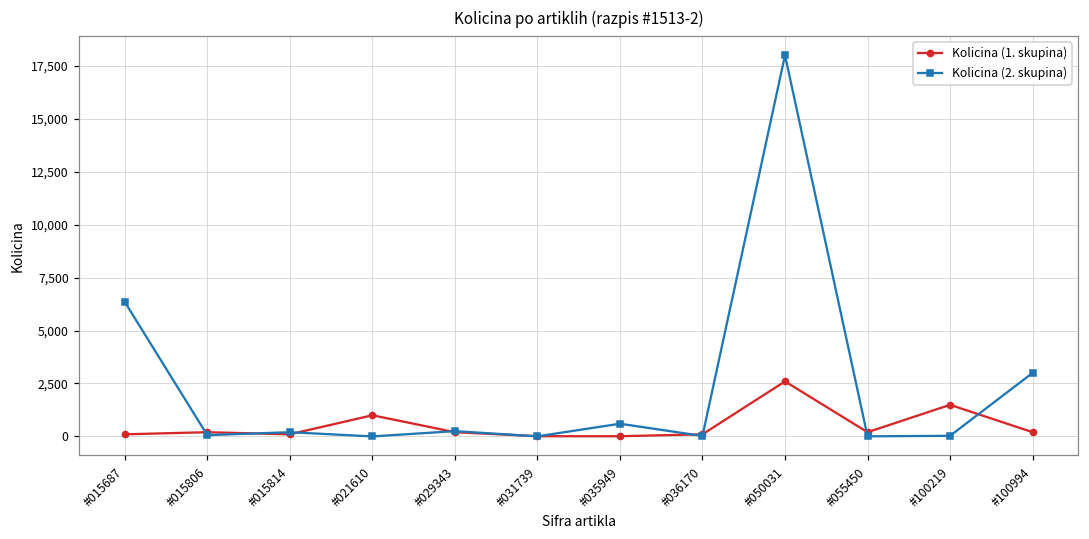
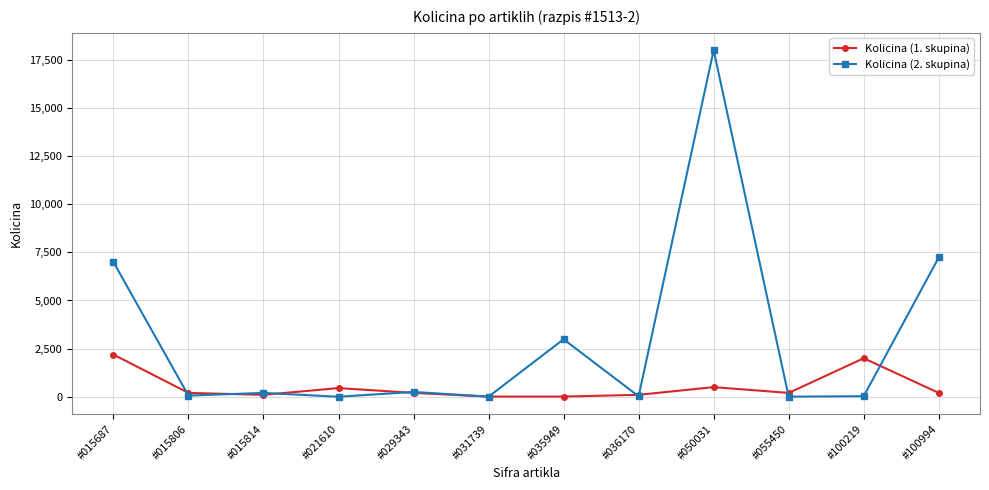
  {
    "Kolicina (1. skupina)": {
-     "#015687": "100",
+     "#015687": "2,200",
      "#015806": "200",
-     "#021610": "1,000",
+     "#021610": "500",
      "#035949": "0",
-     "#050031": "2,600",
+     "#050031": "500",
      "#055450": "200",
-     "#100219": "1,500",
+     "#100219": "2,000",
      "#100994": "200"
    },
    "Kolicina (2. skupina)": {
-     "#015687": "6,400",
+     "#015687": "7,000",
      "#015806": "100",
      "#021610": "0",
-     "#035949": "600",
+     "#035949": "3,000",
      "#050031": "18,000",
      "#055450": "0",
      "#100219": "0",
-     "#100994": "3,000"
+     "#100994": "7,200"
    }
  }
